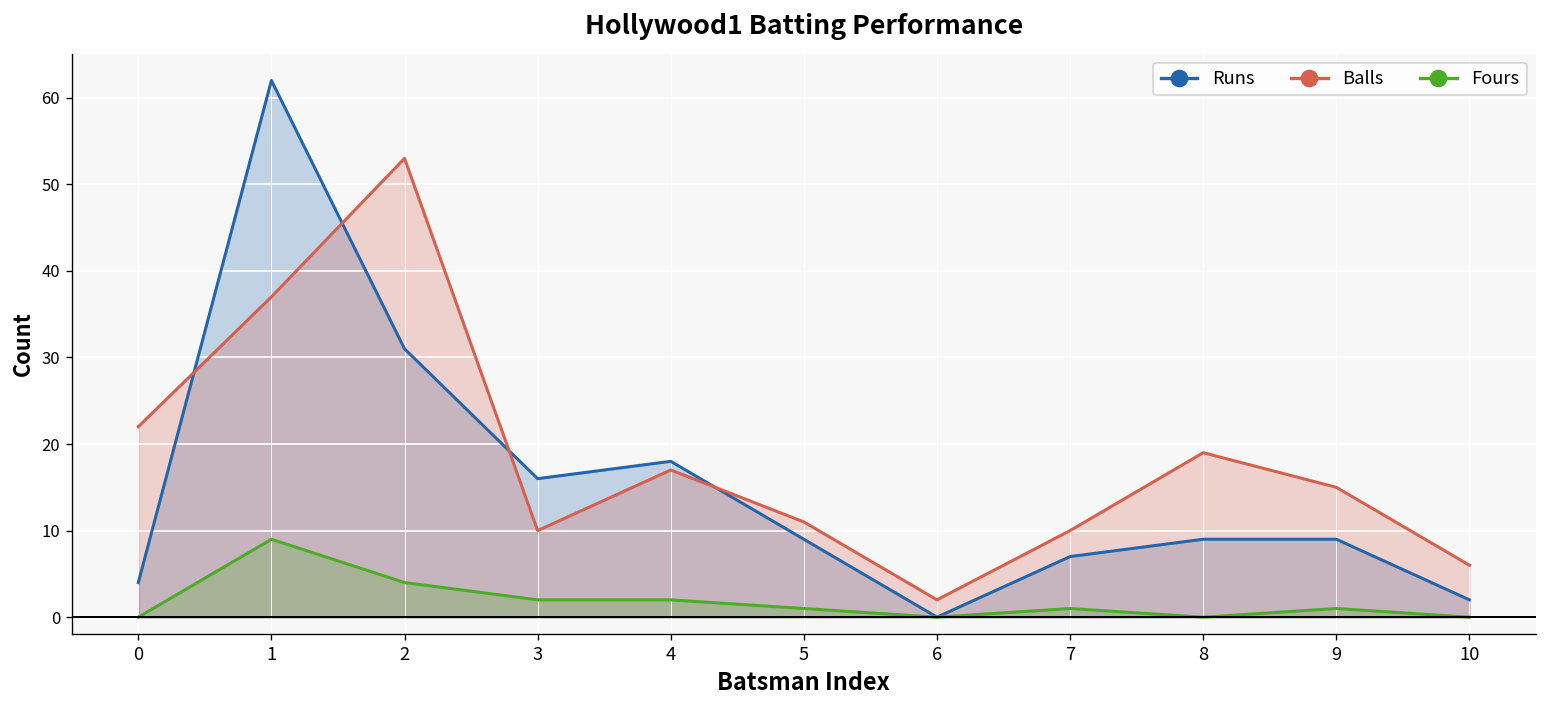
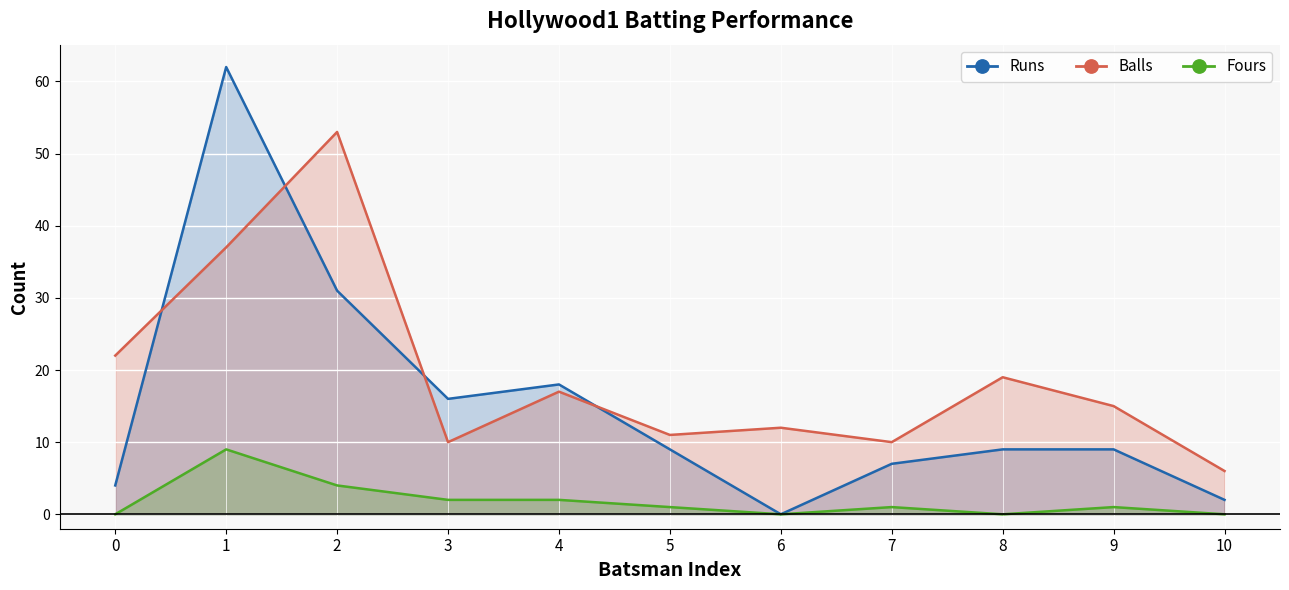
  {
    "Balls": {
      "0": 22,
      "1": 37,
      "2": 53,
      "3": 10,
      "4": 17,
      "5": 11,
-     "6": 2,
+     "6": 12,
      "7": 10,
      "8": 19,
      "9": 15,
      "10": 6
    }
  }
